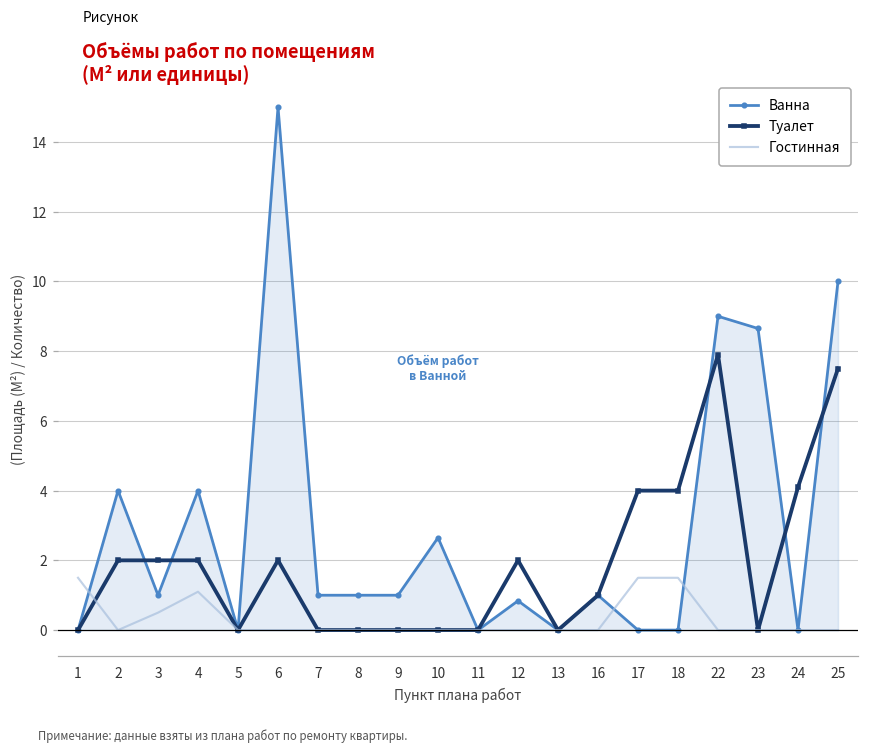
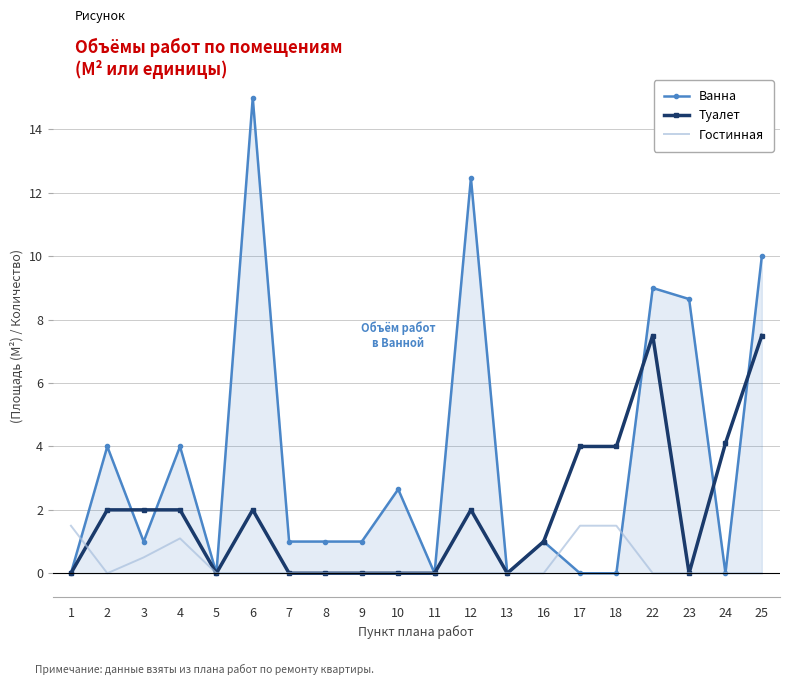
  {
    "Ванна": {
      "2": 4.0,
      "3": 1.0,
      "4": 4.0,
      "6": 15.0,
      "7": 1.0,
      "8": 1.0,
      "9": 1.0,
      "10": 2.7,
-     "12": 0.8,
+     "12": 12.5,
      "17": 0.0,
      "18": 0.0,
      "22": 9.0,
      "23": 8.7,
      "25": 10.0
    },
    "Туалет": {
      "2": 2.0,
      "3": 2.0,
      "4": 2.0,
      "6": 2.0,
      "12": 2.0,
      "17": 4.0,
      "18": 4.0,
-     "22": 7.9,
+     "22": 7.5,
      "24": 4.1,
      "25": 7.5
    },
    "Гостинная": {
      "1": 1.5,
      "2": 0.0,
      "3": 0.5,
      "4": 1.1,
      "6": 0.0,
      "12": 0.0,
      "16": 0.0,
      "17": 1.5,
      "18": 1.5,
      "22": 0.0,
      "25": 0.0
    }
  }
